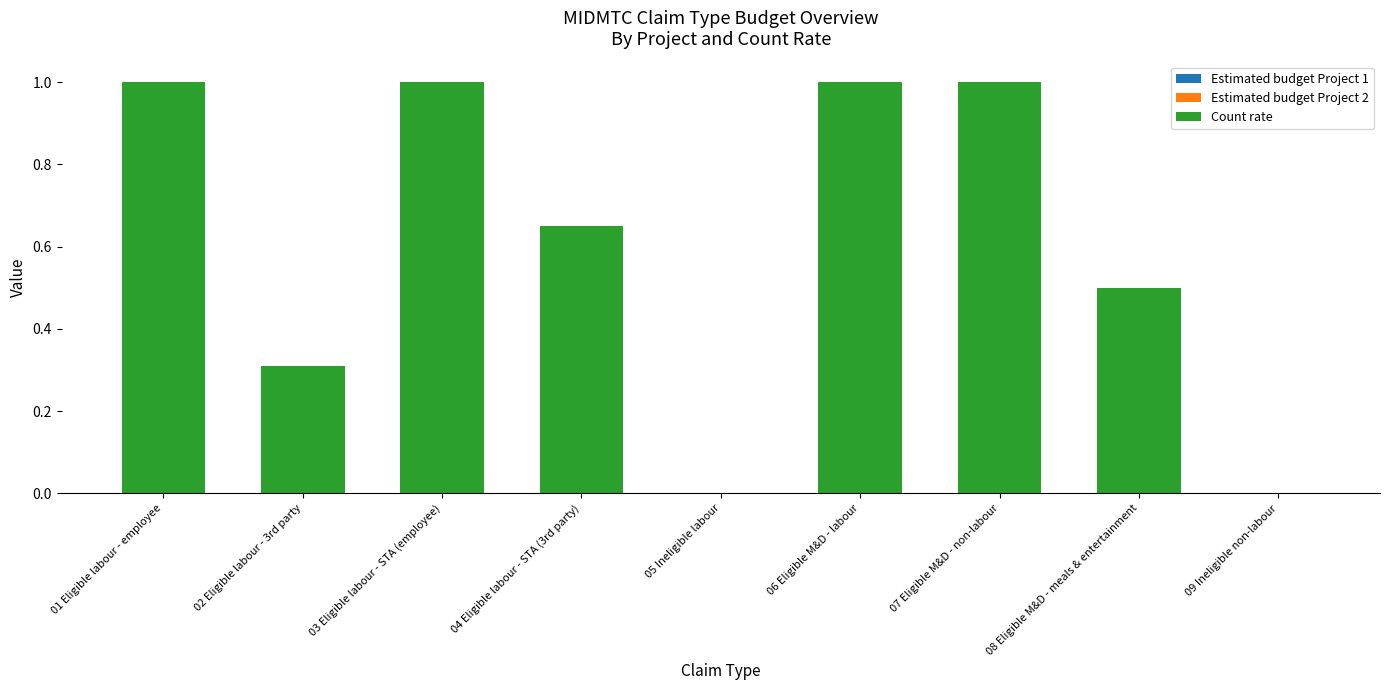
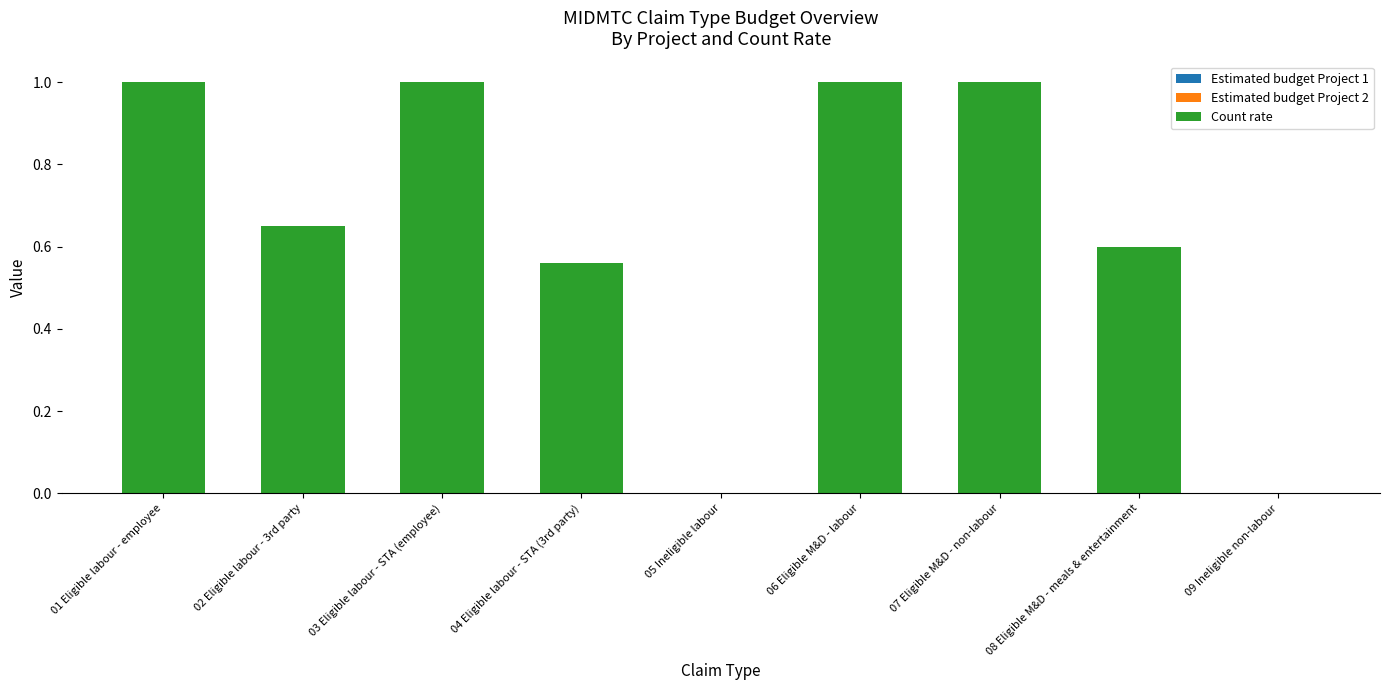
  {
    "Estimated budget Project 2": {
      "01 Eligible labour - employee": 0.00,
      "02 Eligible labour - 3rd party": 0.00,
      "03 Eligible labour - STA (employee)": 0.00,
      "04 Eligible labour - STA (3rd party)": 0.00,
      "05 Ineligible labour": 0.00,
      "06 Eligible M&D - labour": 0.00,
      "07 Eligible M&D - non-labour": 0.00,
      "08 Eligible M&D - meals & entertainment": 0.00,
      "09 Ineligible non-labour": 0.00
    },
    "Count rate": {
      "01 Eligible labour - employee": 1.00,
-     "02 Eligible labour - 3rd party": 0.31,
+     "02 Eligible labour - 3rd party": 0.65,
      "03 Eligible labour - STA (employee)": 1.00,
-     "04 Eligible labour - STA (3rd party)": 0.65,
+     "04 Eligible labour - STA (3rd party)": 0.56,
      "05 Ineligible labour": 0.00,
      "06 Eligible M&D - labour": 1.00,
      "07 Eligible M&D - non-labour": 1.00,
-     "08 Eligible M&D - meals & entertainment": 0.5,
+     "08 Eligible M&D - meals & entertainment": 0.6,
      "09 Ineligible non-labour": 0.00
    }
  }
